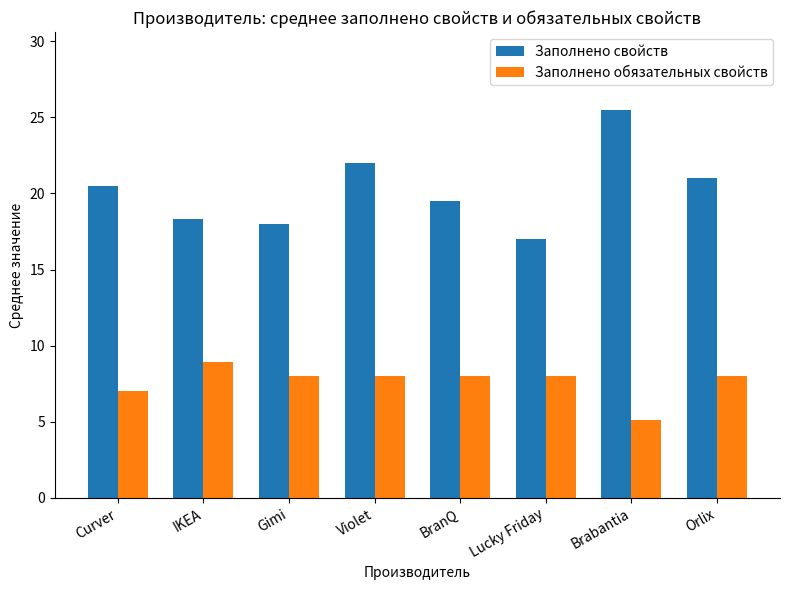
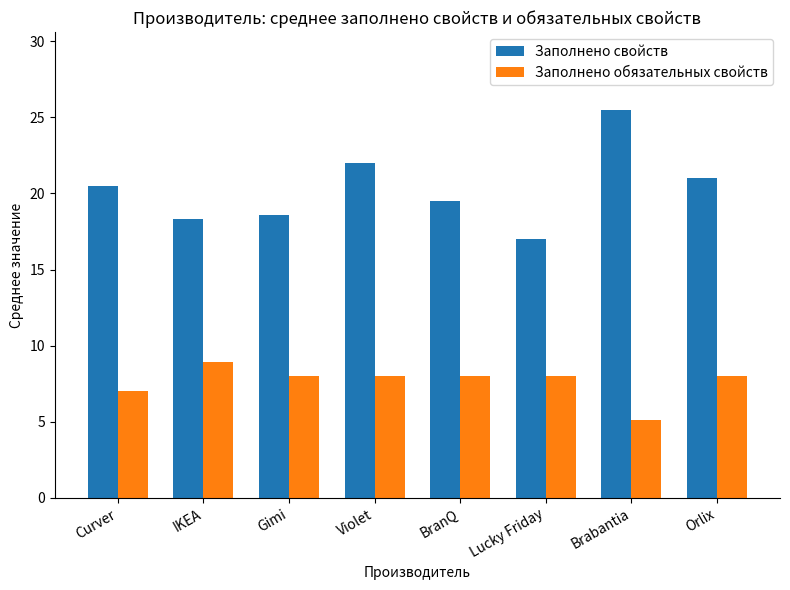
  {
    "Заполнено свойств": {
      "Curver": 20.5,
      "IKEA": 18.3,
-     "Gimi": 18.0,
+     "Gimi": 18.6,
      "Violet": 22.0,
      "BranQ": 19.5,
      "Lucky Friday": 17.0,
      "Brabantia": 25.5,
      "Orlix": 21.0
    },
    "Заполнено обязательных свойств": {
      "Curver": 7.0,
      "IKEA": 9.0,
      "Gimi": 8.0,
      "Violet": 8.0,
      "BranQ": 8.0,
      "Lucky Friday": 8.0,
      "Brabantia": 5.1,
      "Orlix": 8.0
    }
  }
